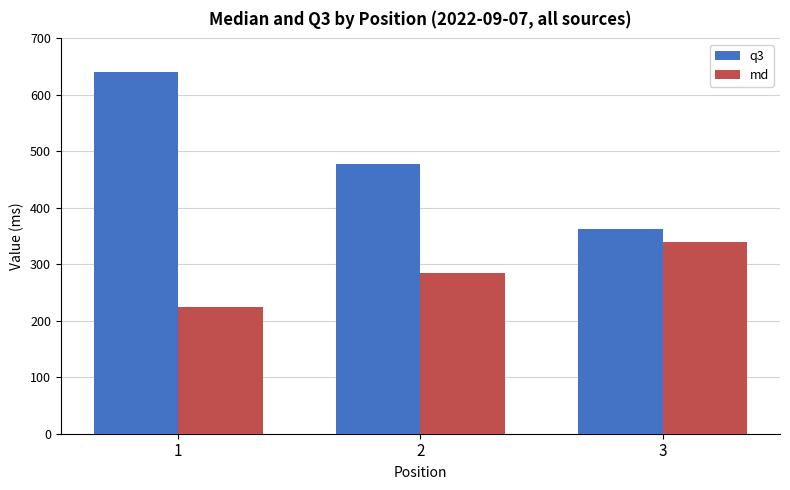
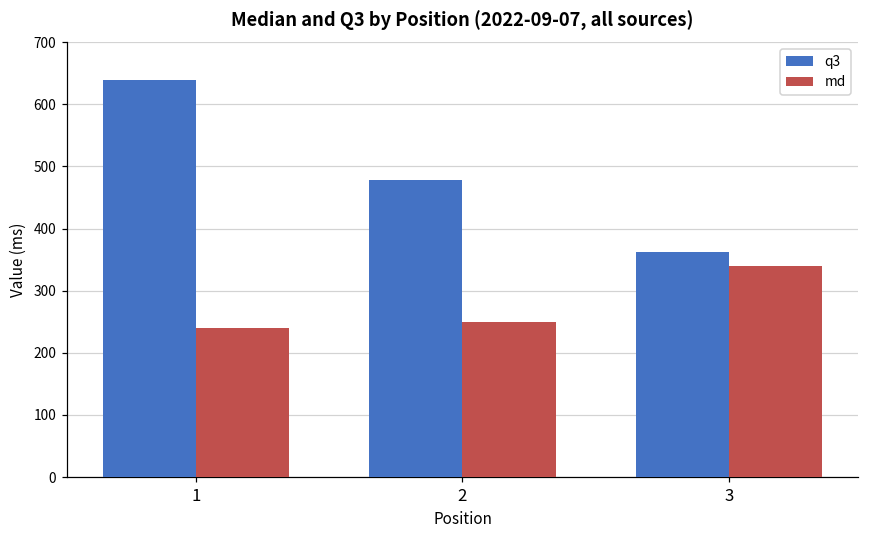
  {
    "q3": {
      "1": 640,
      "2": 480,
      "3": 360
    },
    "md": {
-     "1": 230,
-     "2": 290,
+     "1": 240,
+     "2": 250,
      "3": 340
    }
  }
